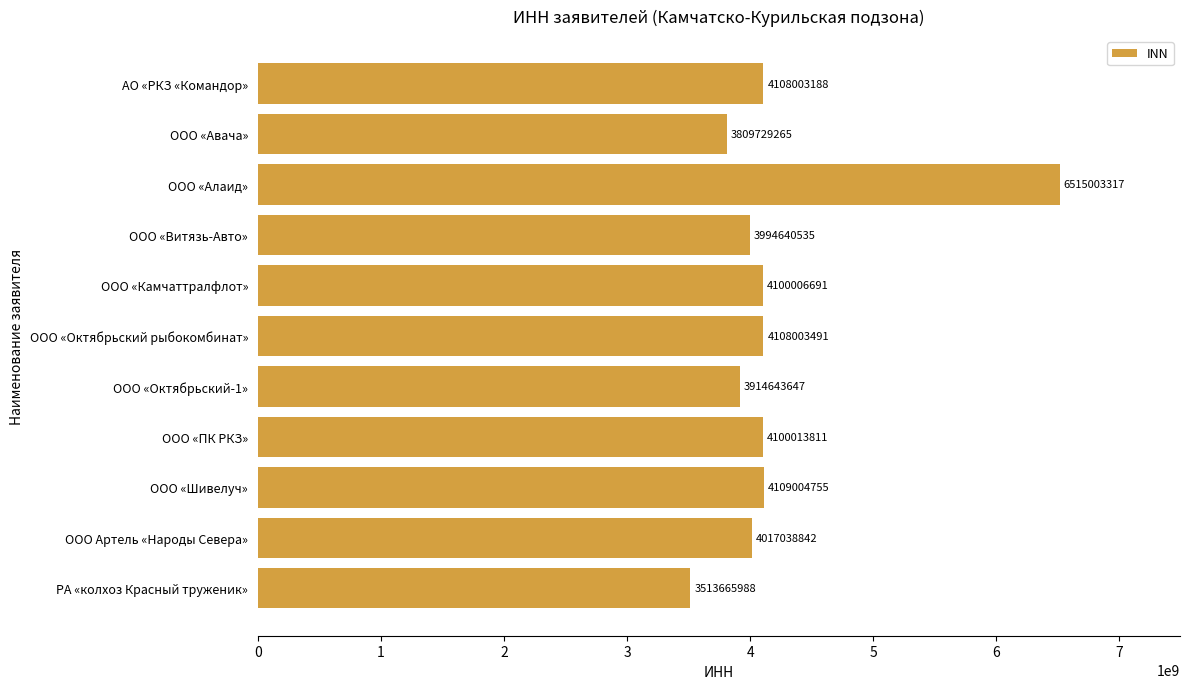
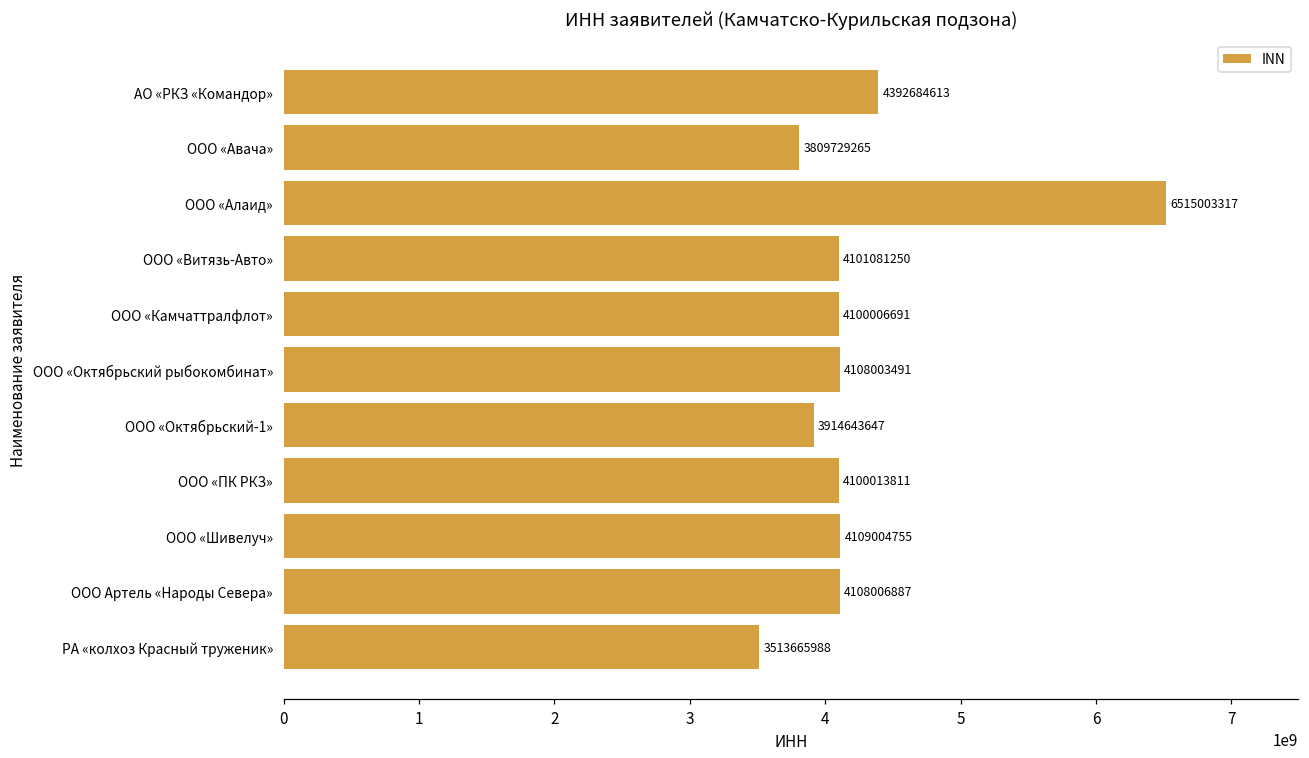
  {
-   "АО «РКЗ «Командор»": 4108003188,
+   "АО «РКЗ «Командор»": 4392684613,
    "ООО «Авача»": 3809729265,
    "ООО «Алаид»": 6515003317,
-   "ООО «Витязь-Авто»": 3994640535,
+   "ООО «Витязь-Авто»": 4101081250,
    "ООО «Камчаттралфлот»": 4100006691,
    "ООО «Октябрьский рыбокомбинат»": 4108003491,
    "ООО «Октябрьский-1»": 3914643647,
    "ООО «ПК РКЗ»": 4100013811,
    "ООО «Шивелуч»": 4109004755,
-   "ООО Артель «Народы Севера»": 4017038842,
+   "ООО Артель «Народы Севера»": 4108006887,
    "РА «колхоз Красный труженик»": 3513665988
  }
